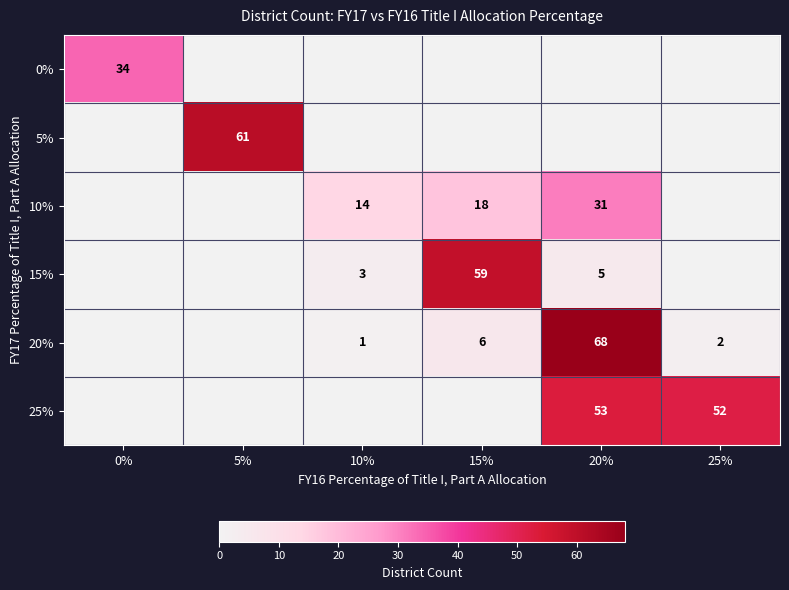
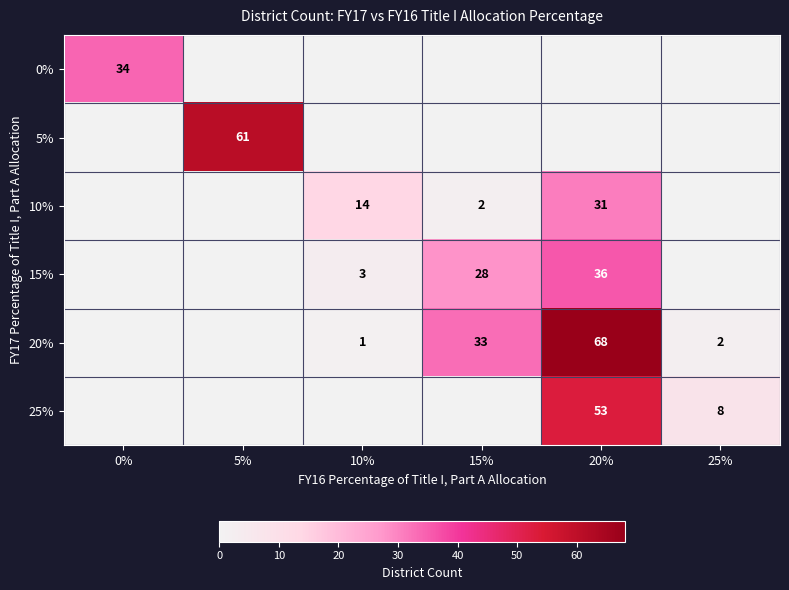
  {
    "0%": {
      "0%": 34
    },
    "5%": {
      "5%": 61
    },
    "10%": {
      "10%": 14,
-     "15%": 18,
+     "15%": 2,
      "20%": 31
    },
    "15%": {
      "10%": 3,
-     "15%": 59,
-     "20%": 5
+     "15%": 28,
+     "20%": 36
    },
    "20%": {
      "10%": 1,
-     "15%": 6,
+     "15%": 33,
      "20%": 68,
      "25%": 2
    },
    "25%": {
      "20%": 53,
-     "25%": 52
+     "25%": 8
    }
  }
